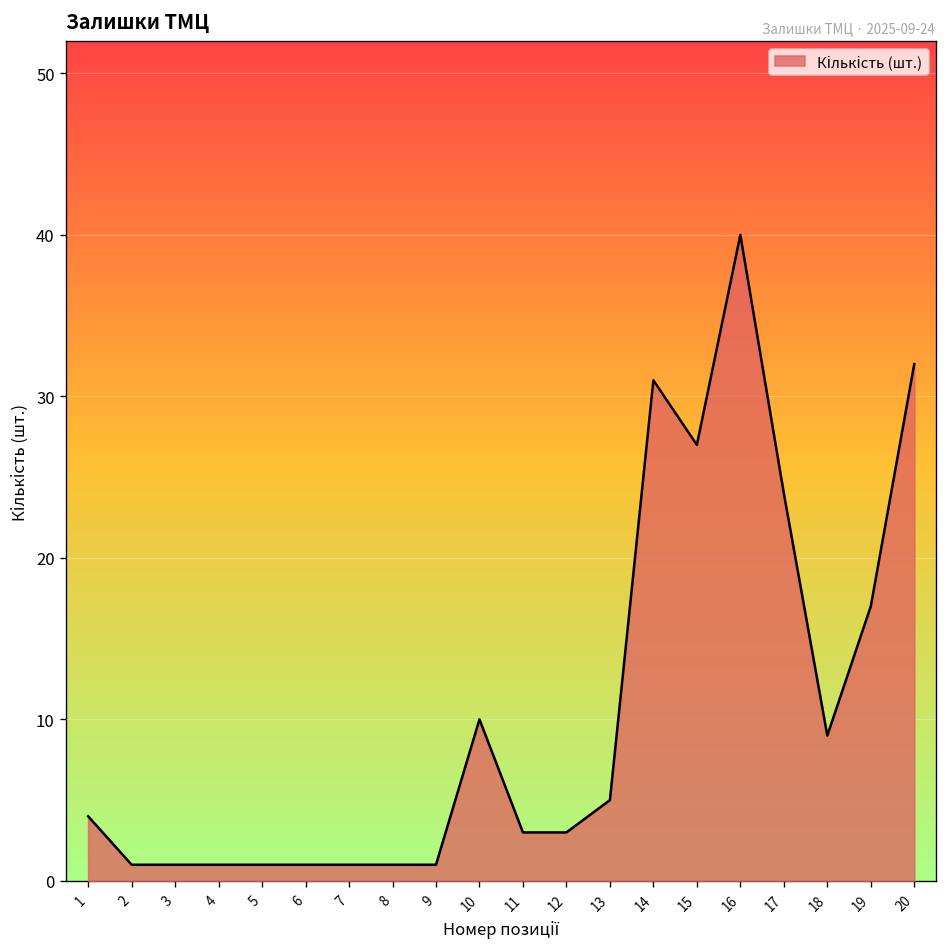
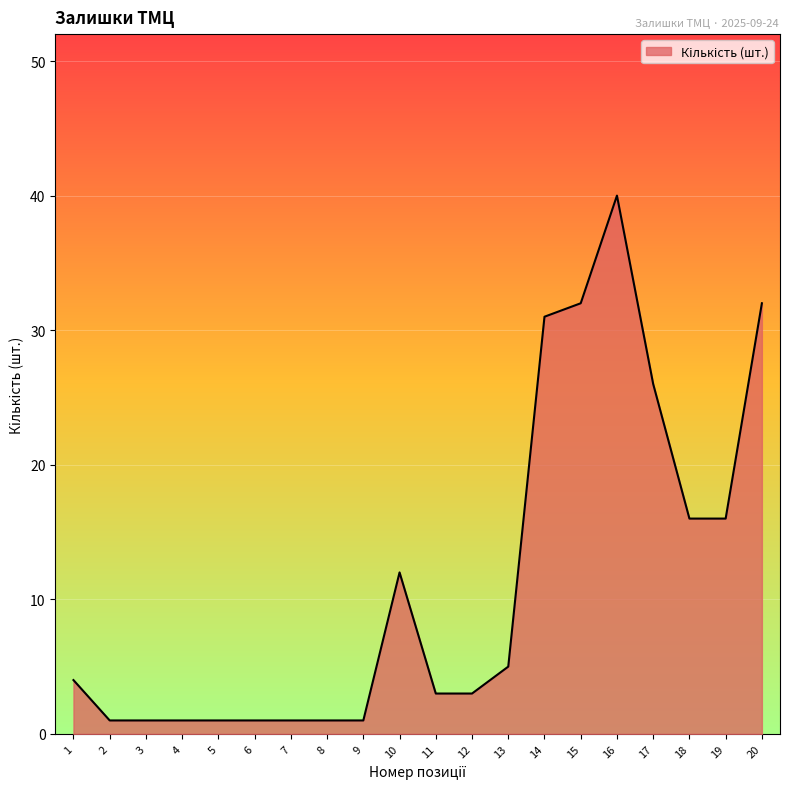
  {
    "1": 4,
    "2": 1,
    "3": 1,
    "4": 1,
    "5": 1,
    "6": 1,
    "7": 1,
    "8": 1,
    "9": 1,
-   "10": 10,
+   "10": 12,
    "11": 3,
    "12": 3,
    "13": 5,
    "14": 31,
-   "15": 27,
+   "15": 32,
    "16": 40,
-   "17": 24,
-   "18": 9,
-   "19": 17,
+   "17": 26,
+   "18": 16,
+   "19": 16,
    "20": 32
  }
